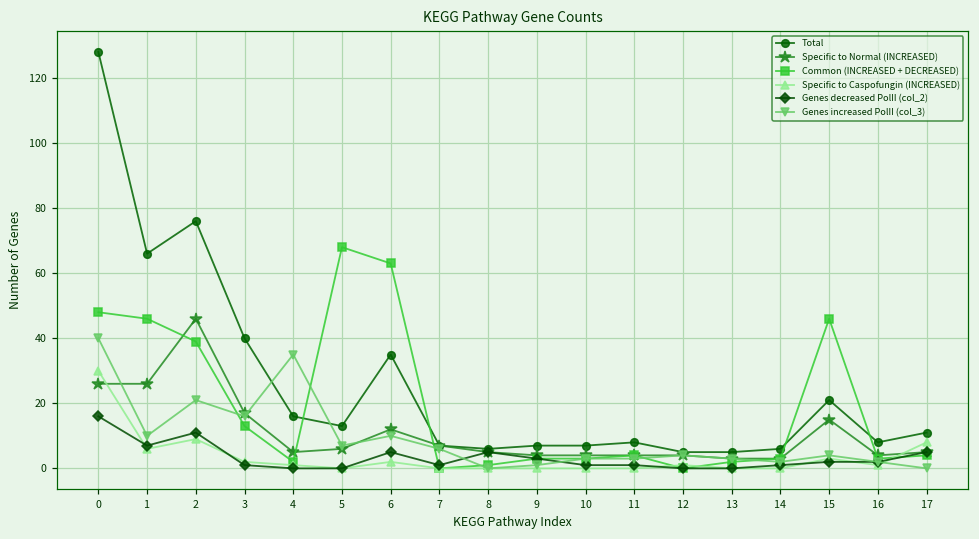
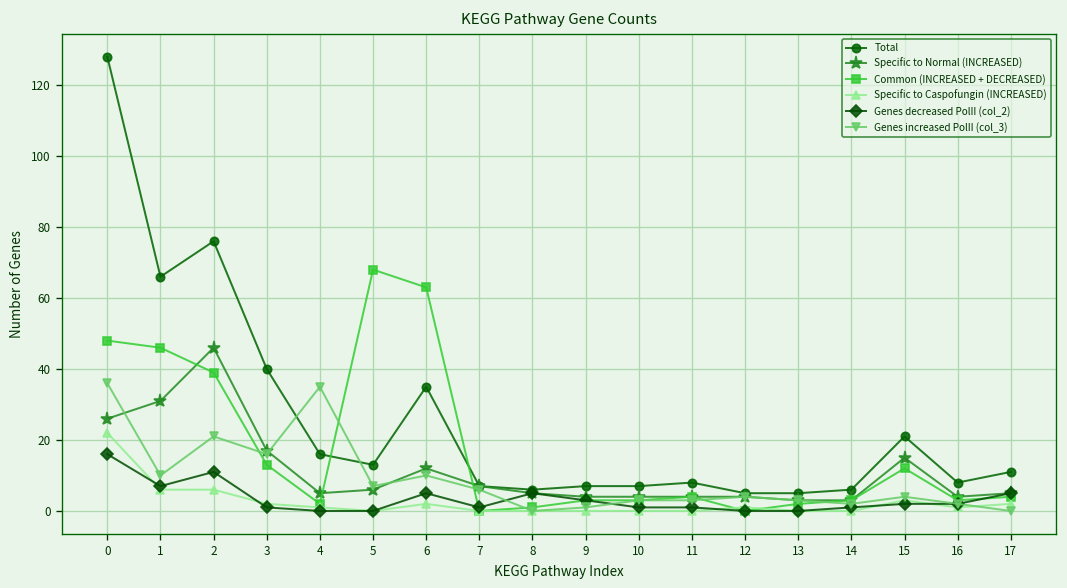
  {
    "Specific to Normal (INCREASED)": {
      "0": 26,
-     "1": 26,
+     "1": 31,
      "2": 46,
      "3": 17,
      "4": 5,
      "5": 6,
      "6": 12,
      "9": 4,
      "10": 4,
      "15": 15,
      "16": 4
    },
    "Common (INCREASED + DECREASED)": {
      "0": 48,
      "1": 46,
      "2": 39,
      "3": 13,
      "4": 2,
      "5": 68,
      "6": 63,
      "8": 1,
      "13": 2,
-     "15": 46,
+     "15": 12,
      "16": 3,
      "17": 4
    },
    "Specific to Caspofungin (INCREASED)": {
-     "0": 30,
+     "0": 22,
      "1": 6,
-     "2": 9,
+     "2": 6,
      "3": 2,
      "4": 1,
      "6": 2,
      "9": 0,
      "10": 0,
      "11": 0,
      "12": 1,
      "14": 0,
      "15": 3,
      "16": 1,
-     "17": 8
+     "17": 2
    },
    "Genes increased PolII (col_3)": {
-     "0": 40,
+     "0": 36,
      "1": 10,
      "2": 21,
      "3": 16,
      "4": 35,
      "5": 7,
      "6": 10,
      "7": 6,
      "9": 1,
      "11": 3,
      "14": 2,
      "15": 4,
      "17": 0
    }
  }
